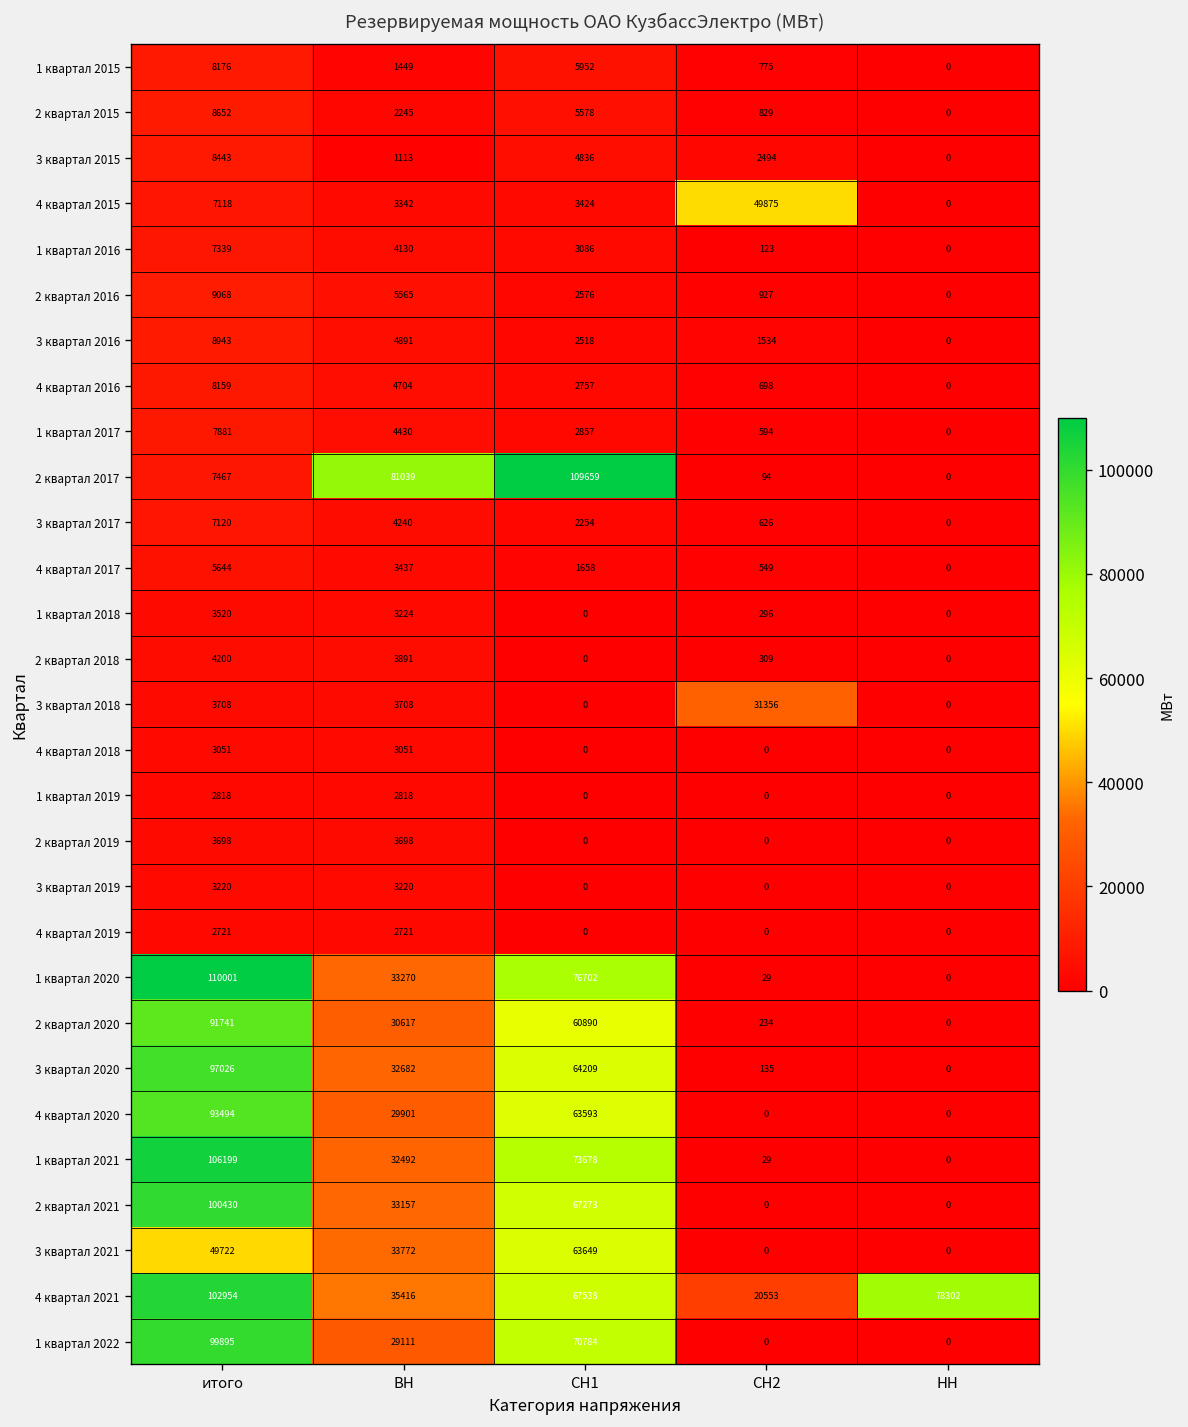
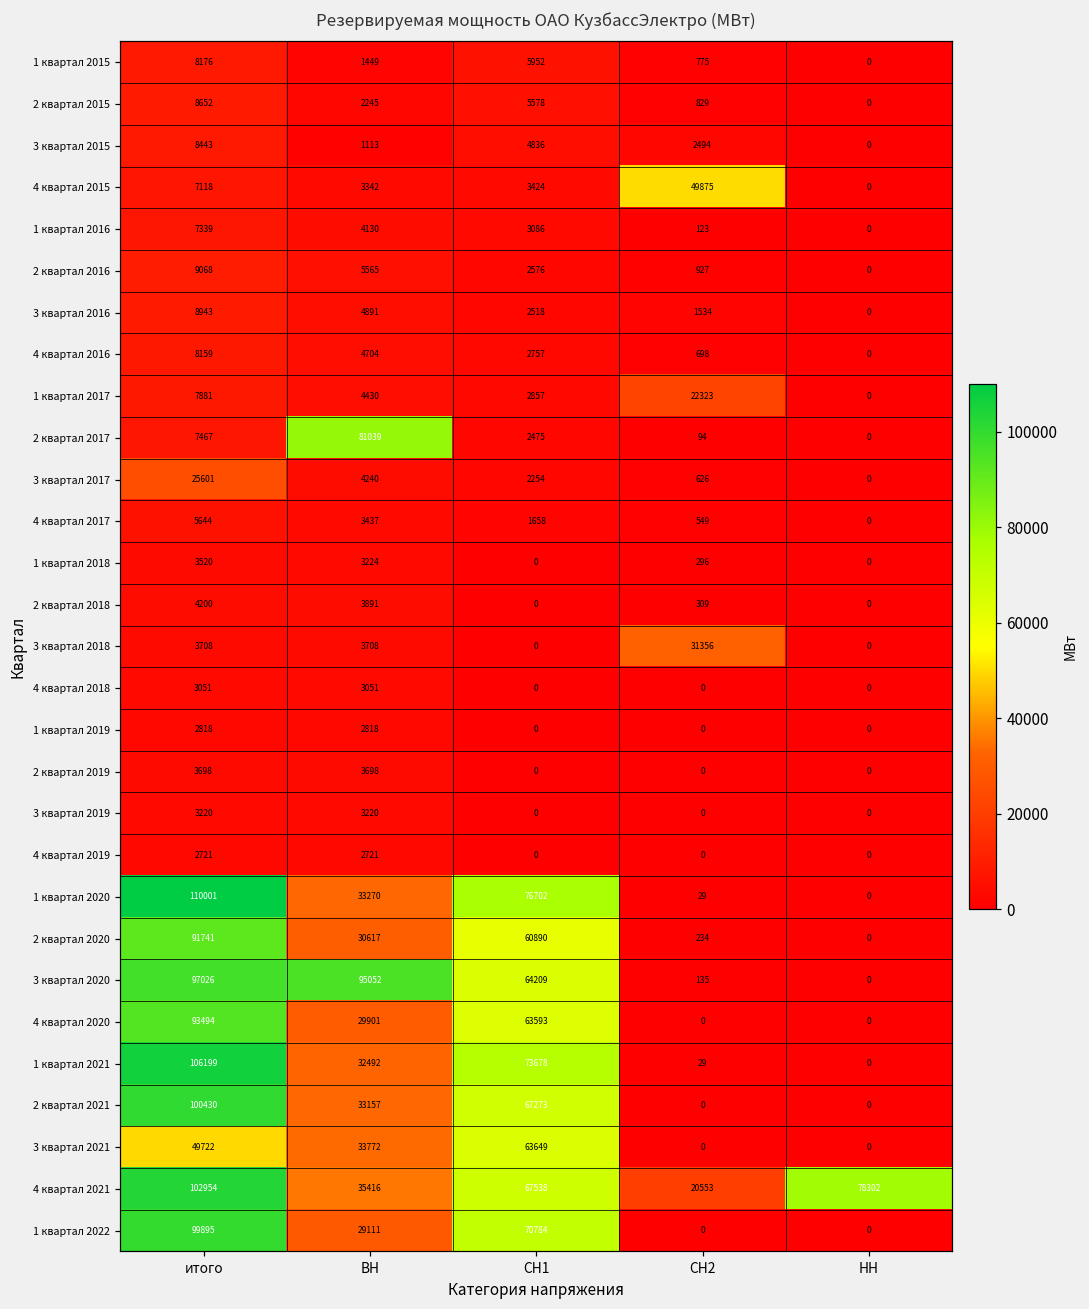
  {
    "1 квартал 2015": {
      "итого": 8176,
      "ВН": 1449,
      "СН1": 5952,
      "СН2": 775,
      "НН": 0
    },
    "2 квартал 2015": {
      "итого": 8652,
      "ВН": 2245,
      "СН1": 5578,
      "СН2": 829,
      "НН": 0
    },
    "3 квартал 2015": {
      "итого": 8443,
      "ВН": 1113,
      "СН1": 4836,
      "СН2": 2494,
      "НН": 0
    },
    "4 квартал 2015": {
      "итого": 7118,
      "ВН": 3342,
      "СН1": 3424,
      "СН2": 49875,
      "НН": 0
    },
    "1 квартал 2016": {
      "итого": 7339,
      "ВН": 4130,
      "СН1": 3086,
      "СН2": 123,
      "НН": 0
    },
    "2 квартал 2016": {
      "итого": 9068,
      "ВН": 5565,
      "СН1": 2576,
      "СН2": 927,
      "НН": 0
    },
    "3 квартал 2016": {
      "итого": 8943,
      "ВН": 4891,
      "СН1": 2518,
      "СН2": 1534,
      "НН": 0
    },
    "4 квартал 2016": {
      "итого": 8159,
      "ВН": 4704,
      "СН1": 2757,
      "СН2": 698,
      "НН": 0
    },
    "1 квартал 2017": {
      "итого": 7881,
      "ВН": 4430,
      "СН1": 2857,
-     "СН2": 594,
+     "СН2": 22323,
      "НН": 0
    },
    "2 квартал 2017": {
      "итого": 7467,
      "ВН": 81039,
-     "СН1": 109659,
+     "СН1": 2475,
      "СН2": 94,
      "НН": 0
    },
    "3 квартал 2017": {
-     "итого": 7120,
+     "итого": 25601,
      "ВН": 4240,
      "СН1": 2254,
      "СН2": 626,
      "НН": 0
    },
    "4 квартал 2017": {
      "итого": 5644,
      "ВН": 3437,
      "СН1": 1658,
      "СН2": 549,
      "НН": 0
    },
    "1 квартал 2018": {
      "итого": 3520,
      "ВН": 3224,
      "СН1": 0,
      "СН2": 296,
      "НН": 0
    },
    "2 квартал 2018": {
      "итого": 4200,
      "ВН": 3891,
      "СН1": 0,
      "СН2": 309,
      "НН": 0
    },
    "3 квартал 2018": {
      "итого": 3708,
      "ВН": 3708,
      "СН1": 0,
      "СН2": 31356,
      "НН": 0
    },
    "4 квартал 2018": {
      "итого": 3051,
      "ВН": 3051,
      "СН1": 0,
      "СН2": 0,
      "НН": 0
    },
    "1 квартал 2019": {
      "итого": 2818,
      "ВН": 2818,
      "СН1": 0,
      "СН2": 0,
      "НН": 0
    },
    "2 квартал 2019": {
      "итого": 3698,
      "ВН": 3698,
      "СН1": 0,
      "СН2": 0,
      "НН": 0
    },
    "3 квартал 2019": {
      "итого": 3220,
      "ВН": 3220,
      "СН1": 0,
      "СН2": 0,
      "НН": 0
    },
    "4 квартал 2019": {
      "итого": 2721,
      "ВН": 2721,
      "СН1": 0,
      "СН2": 0,
      "НН": 0
    },
    "1 квартал 2020": {
      "итого": 110001,
      "ВН": 33270,
      "СН1": 76702,
      "СН2": 29,
      "НН": 0
    },
    "2 квартал 2020": {
      "итого": 91741,
      "ВН": 30617,
      "СН1": 60890,
      "СН2": 234,
      "НН": 0
    },
    "3 квартал 2020": {
      "итого": 97026,
-     "ВН": 32682,
+     "ВН": 95052,
      "СН1": 64209,
      "СН2": 135,
      "НН": 0
    },
    "4 квартал 2020": {
      "итого": 93494,
      "ВН": 29901,
      "СН1": 63593,
      "СН2": 0,
      "НН": 0
    },
    "1 квартал 2021": {
      "итого": 106199,
      "ВН": 32492,
      "СН1": 73678,
      "СН2": 29,
      "НН": 0
    },
    "2 квартал 2021": {
      "итого": 100430,
      "ВН": 33157,
      "СН1": 67273,
      "СН2": 0,
      "НН": 0
    },
    "3 квартал 2021": {
      "итого": 49722,
      "ВН": 33772,
      "СН1": 63649,
      "СН2": 0,
      "НН": 0
    },
    "4 квартал 2021": {
      "итого": 102954,
      "ВН": 35416,
      "СН1": 67538,
      "СН2": 20553,
      "НН": 78302
    },
    "1 квартал 2022": {
      "итого": 99895,
      "ВН": 29111,
      "СН1": 70784,
      "СН2": 0,
      "НН": 0
    }
  }
